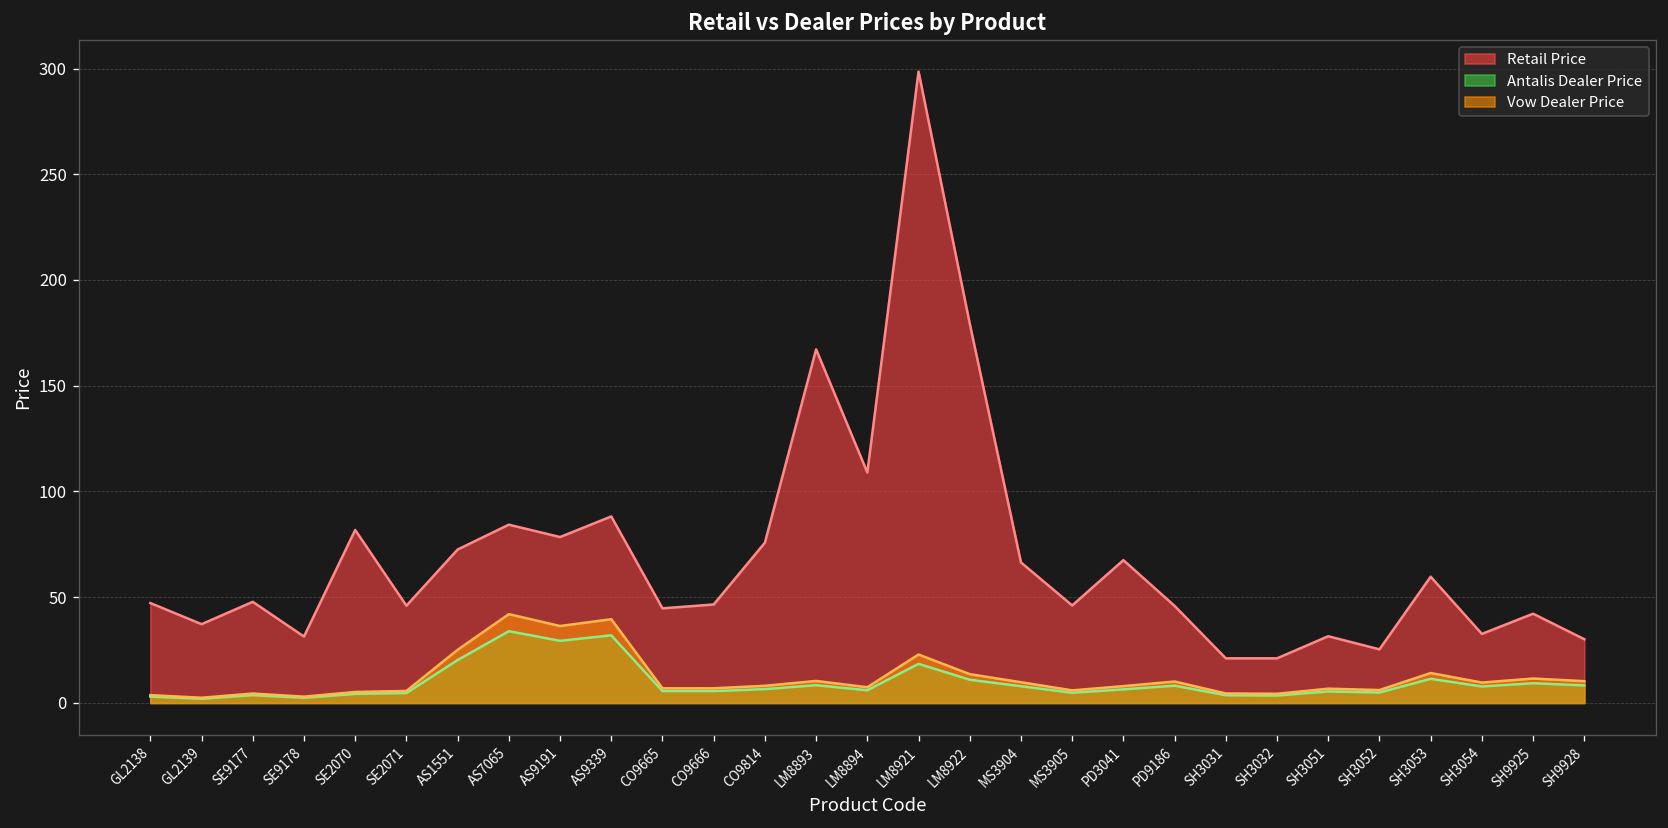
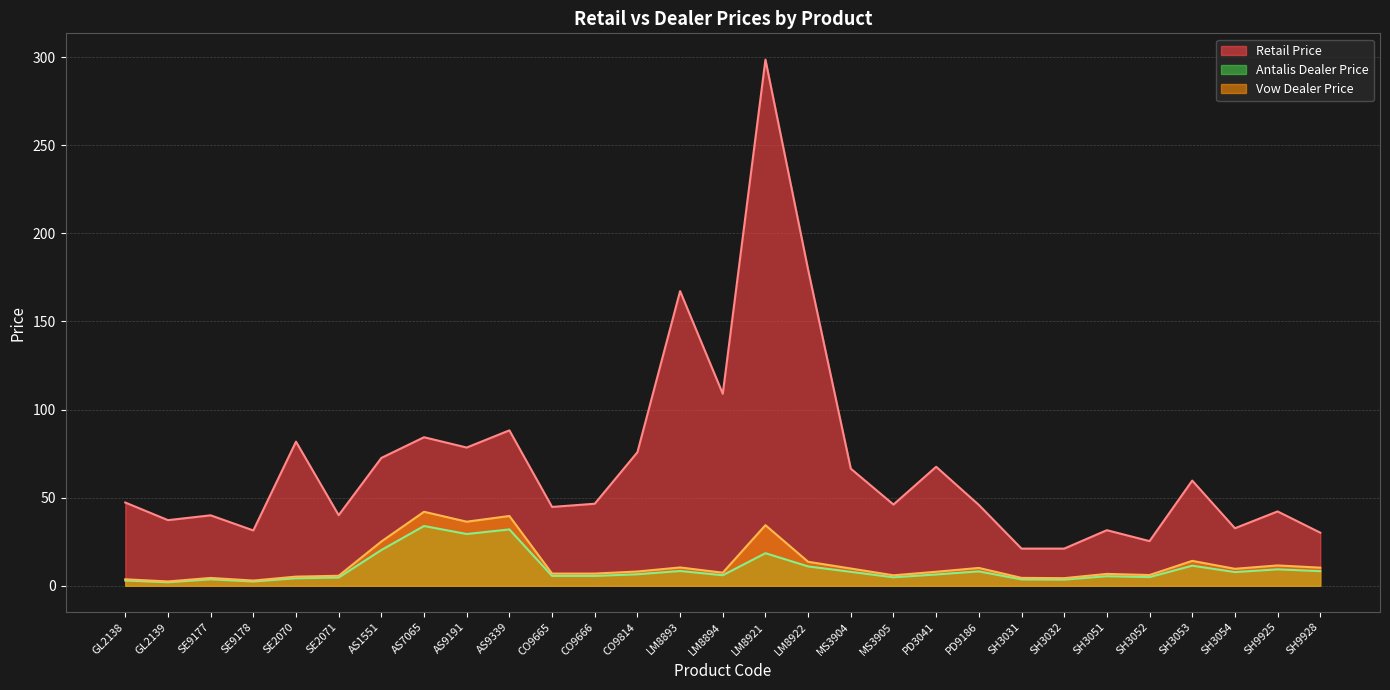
  {
    "Retail Price": {
      "GL2138": 47,
      "GL2139": 37,
-     "SE9177": 48,
+     "SE9177": 40,
      "SE9178": 31,
      "SE2070": 82,
-     "SE2071": 46,
+     "SE2071": 40,
      "AS1551": 73,
      "AS7065": 84,
      "AS9191": 78,
      "AS9339": 88,
      "CO9665": 45,
      "CO9666": 47,
      "CO9814": 76,
      "LM8893": 167,
      "LM8894": 109,
      "LM8921": 299,
      "LM8922": 179,
      "MS3904": 66,
      "MS3905": 46,
      "PD3041": 68,
      "PD9186": 46,
      "SH3031": 21,
      "SH3032": 21,
      "SH3051": 32,
      "SH3052": 25,
      "SH3053": 60,
      "SH3054": 33,
      "SH9925": 42,
      "SH9928": 30
    },
    "Antalis Dealer Price": {
      "AS1551": 20,
      "AS7065": 34,
      "AS9191": 29,
      "AS9339": 32,
      "CO9814": 7,
      "LM8893": 8,
      "LM8921": 19,
      "LM8922": 11,
      "MS3904": 8,
      "PD3041": 6,
      "PD9186": 8,
      "SH3053": 11,
      "SH3054": 8,
      "SH9925": 9,
      "SH9928": 8
    },
    "Vow Dealer Price": {
      "AS1551": 25,
      "AS7065": 42,
      "AS9191": 36,
      "AS9339": 40,
      "CO9814": 8,
      "LM8893": 10,
-     "LM8921": 23,
+     "LM8921": 34,
      "LM8922": 14,
      "MS3904": 10,
      "PD3041": 8,
      "PD9186": 10,
      "SH3053": 14,
      "SH3054": 10,
      "SH9925": 12,
      "SH9928": 10
    }
  }
